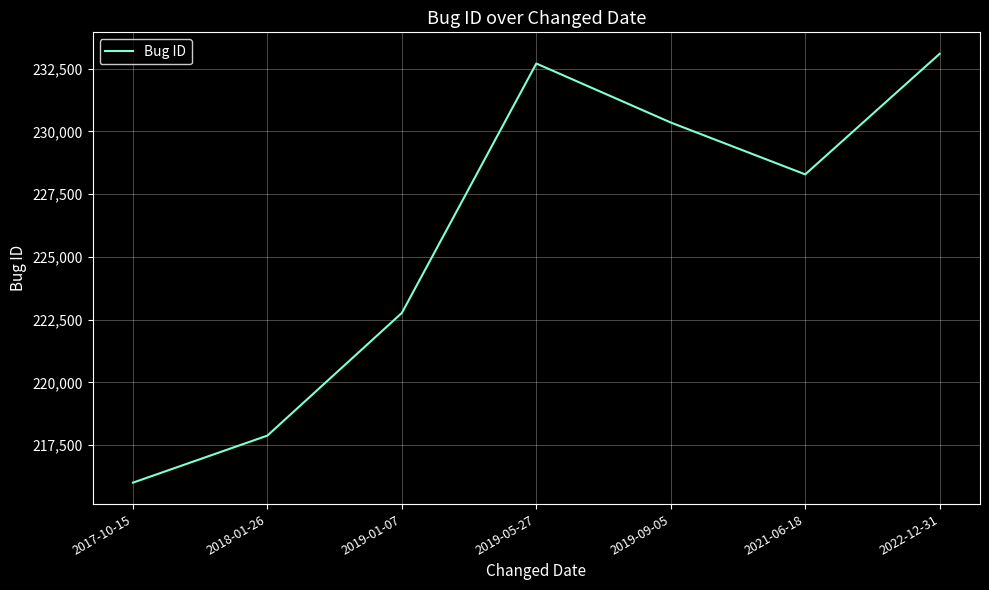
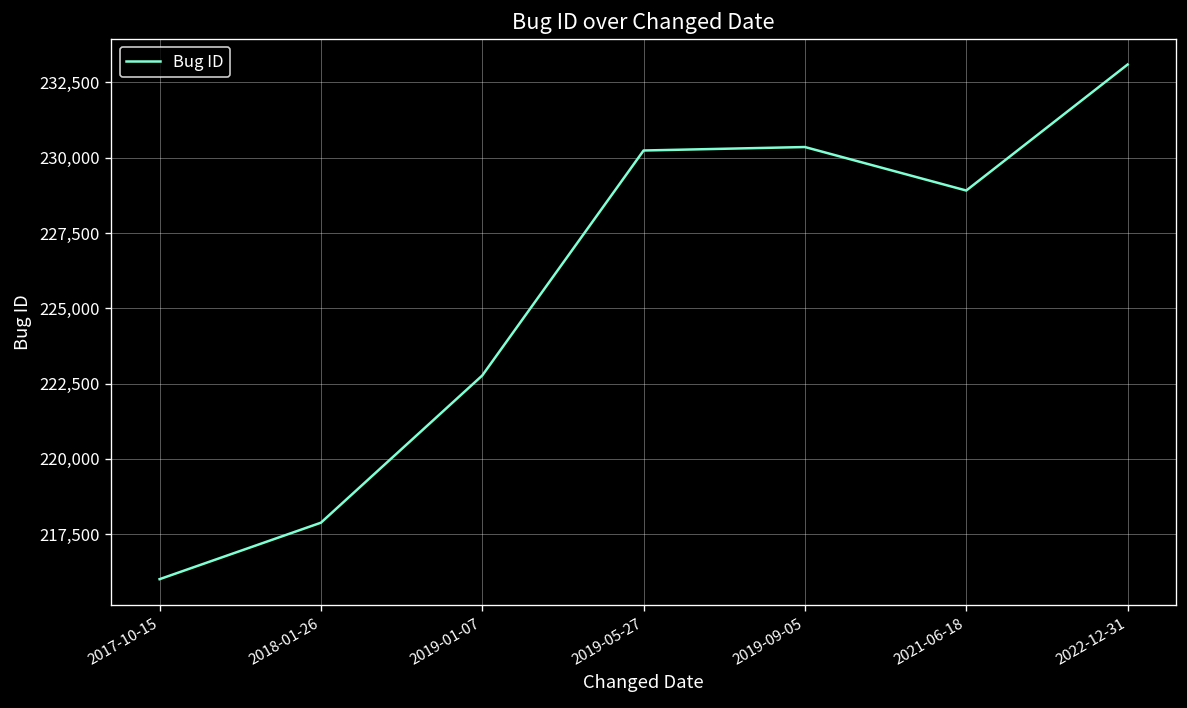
  {
    "2017-10-15": "216,000",
    "2018-01-26": "217,900",
    "2019-01-07": "222,800",
-   "2019-05-27": "232,700",
+   "2019-05-27": "230,200",
    "2019-09-05": "230,400",
-   "2021-06-18": "228,300",
+   "2021-06-18": "228,900",
    "2022-12-31": "233,100"
  }
